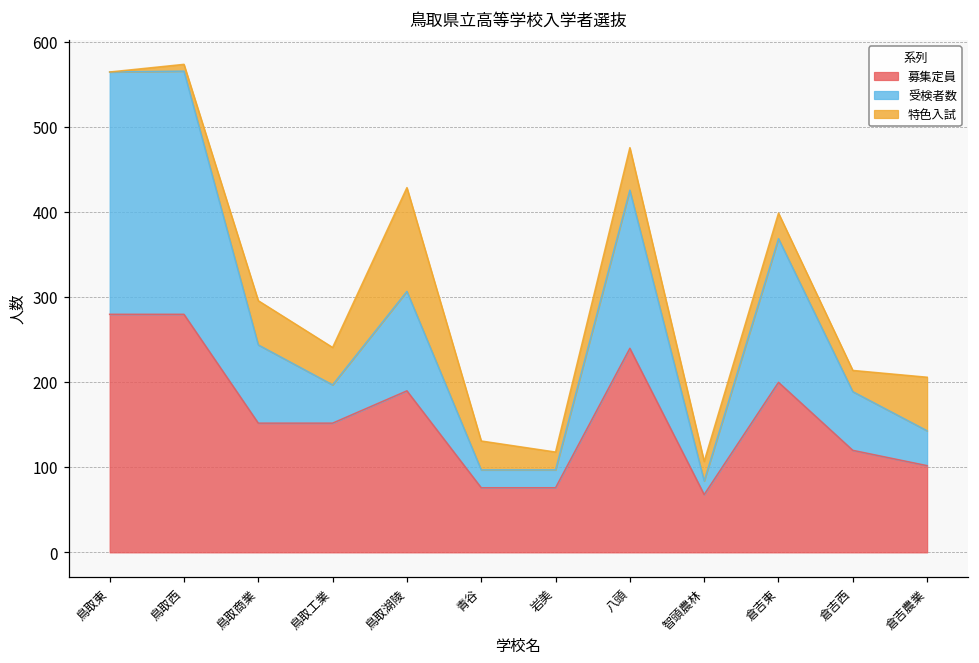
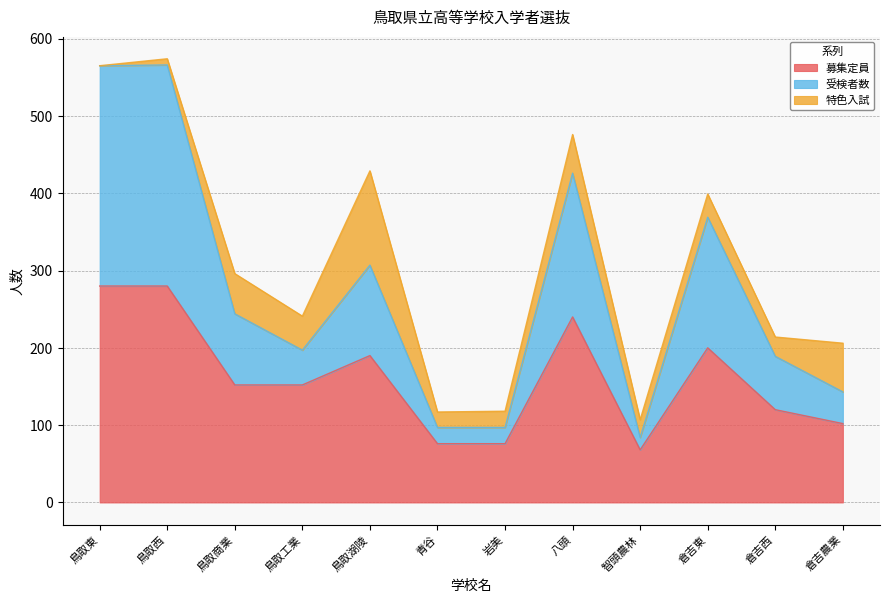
  {
    "募集定員": {
      "鳥取東": 280,
      "鳥取西": 280,
      "鳥取商業": 150,
      "鳥取工業": 150,
      "鳥取湖陵": 190,
      "青谷": 80,
      "岩美": 80,
      "八頭": 240,
      "智頭農林": 70,
      "倉吉東": 200,
      "倉吉西": 120,
      "倉吉農業": 100
    },
    "受検者数": {
      "鳥取西": 290,
      "鳥取商業": 90,
      "鳥取工業": 50,
      "鳥取湖陵": 120,
      "青谷": 20,
      "岩美": 20,
      "八頭": 190,
      "智頭農林": 20,
      "倉吉東": 170,
      "倉吉西": 70,
      "倉吉農業": 40
    },
    "特色入試": {
      "鳥取西": 10,
      "鳥取商業": 50,
      "鳥取工業": 40,
      "鳥取湖陵": 120,
-     "青谷": 30,
+     "青谷": 20,
      "岩美": 20,
      "八頭": 50,
      "智頭農林": 20,
      "倉吉東": 30,
      "倉吉西": 30,
      "倉吉農業": 60
    }
  }
